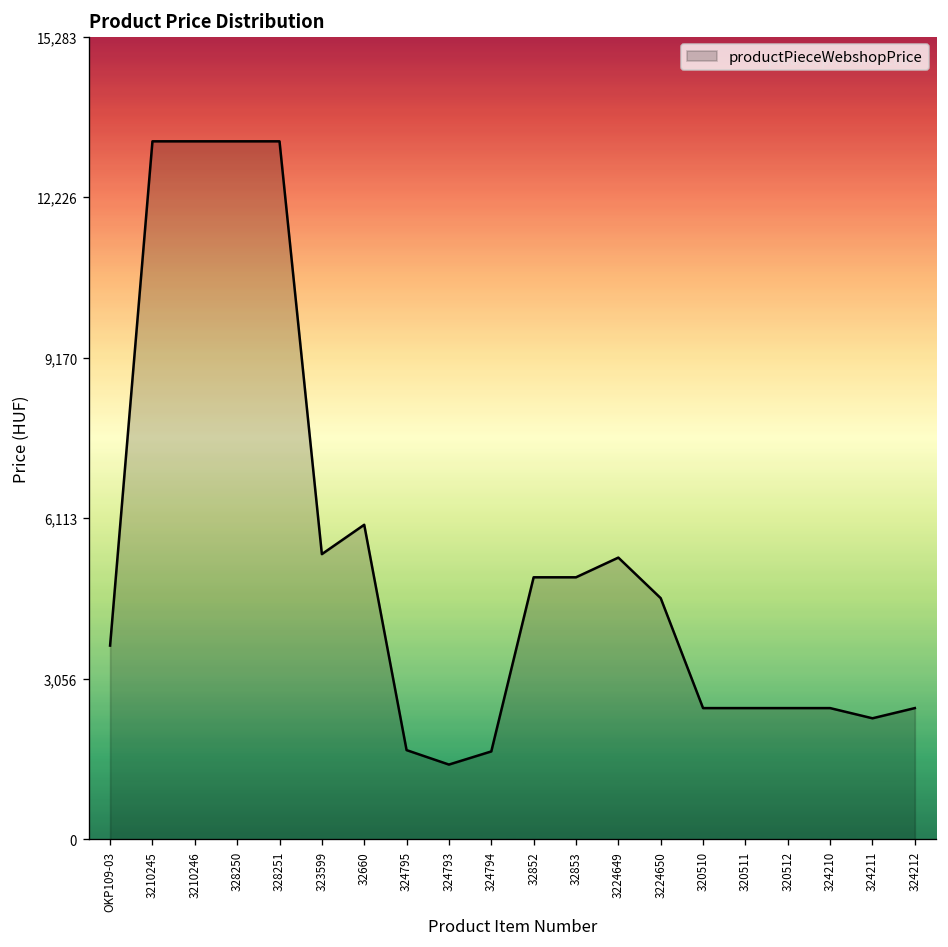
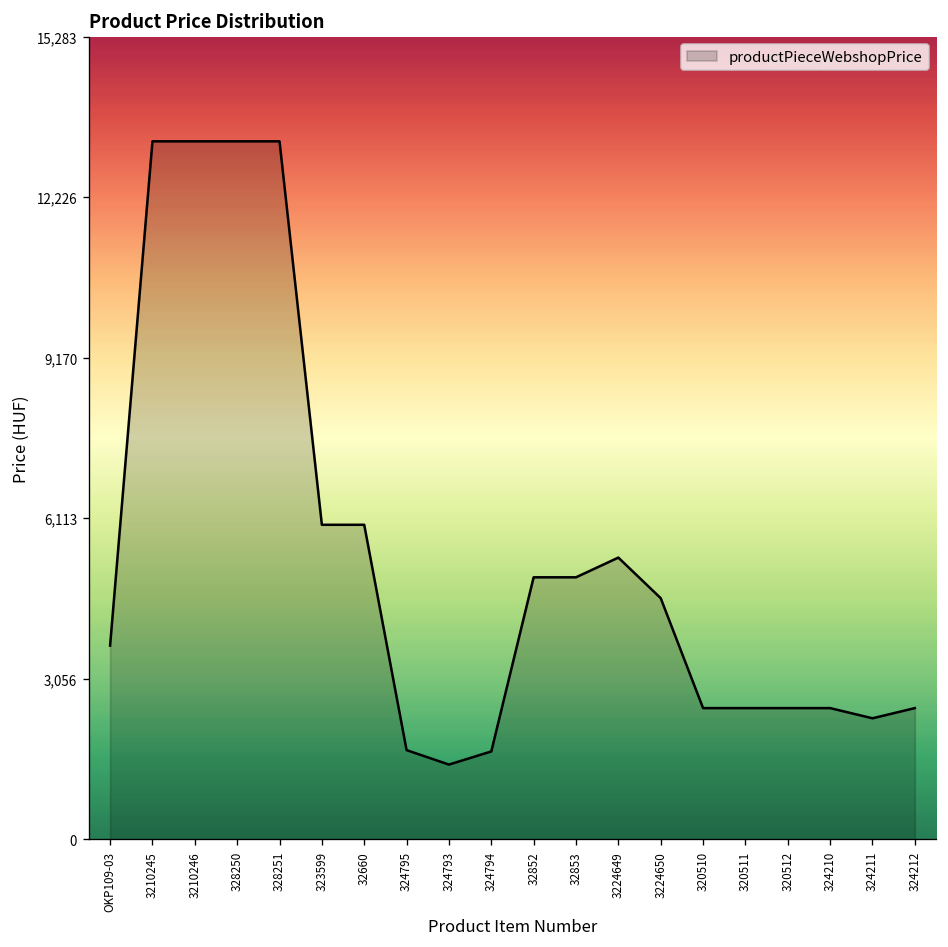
  {
    "OKP109-03": "3,700",
    "3210245": "13,300",
    "3210246": "13,300",
    "328250": "13,300",
    "328251": "13,300",
-   "323599": "5,400",
+   "323599": "6,000",
    "32660": "6,000",
    "324795": "1,700",
    "324793": "1,400",
    "324794": "1,700",
    "32852": "5,000",
    "32853": "5,000",
    "3224649": "5,400",
    "3224650": "4,600",
    "320510": "2,500",
    "320511": "2,500",
    "320512": "2,500",
    "324210": "2,500",
    "324211": "2,300",
    "324212": "2,500"
  }
